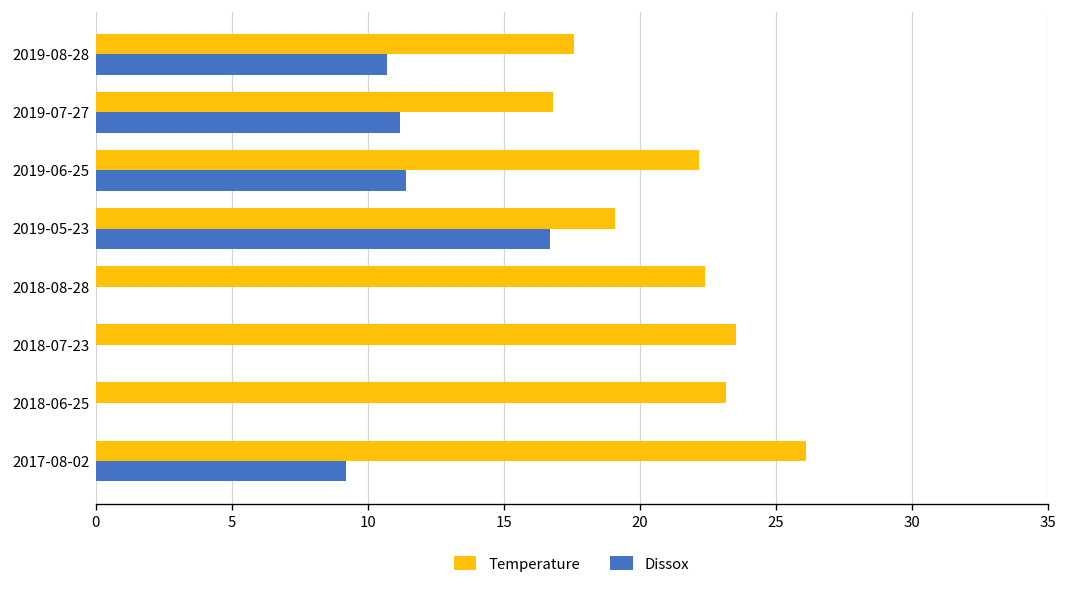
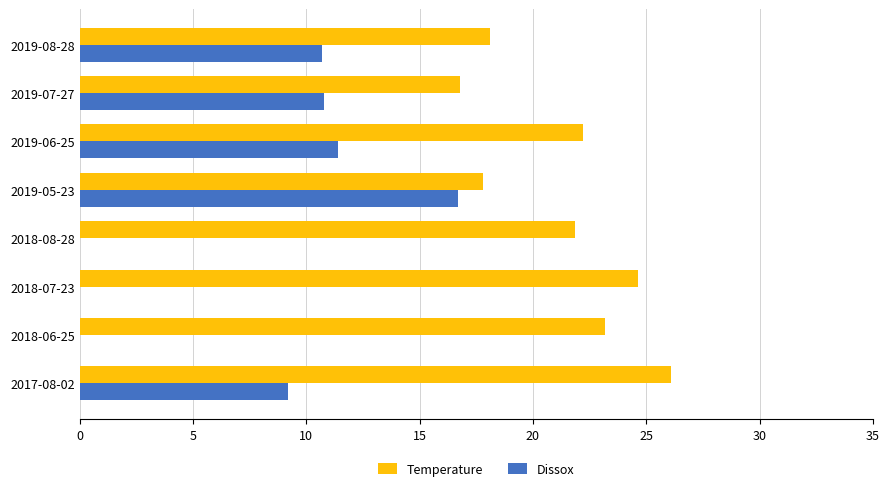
  {
    "Temperature": {
-     "2019-08-28": 17.6,
+     "2019-08-28": 18.1,
      "2019-07-27": 16.8,
      "2019-06-25": 22.2,
-     "2019-05-23": 19.1,
-     "2018-08-28": 22.4,
-     "2018-07-23": 23.6,
+     "2019-05-23": 17.8,
+     "2018-08-28": 21.8,
+     "2018-07-23": 24.7,
      "2018-06-25": 23.2,
      "2017-08-02": 26.1
    },
    "Dissox": {
      "2019-08-28": 10.7,
-     "2019-07-27": 11.2,
+     "2019-07-27": 10.8,
      "2019-06-25": 11.4,
      "2019-05-23": 16.7,
      "2018-08-28": 0.0,
      "2018-07-23": 0.0,
      "2018-06-25": 0.0,
      "2017-08-02": 9.2
    }
  }
